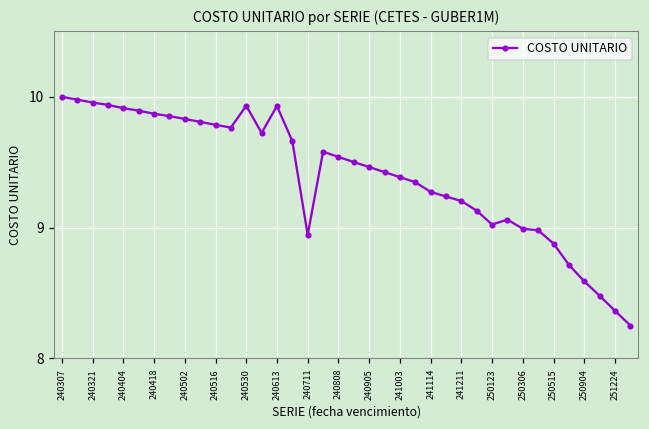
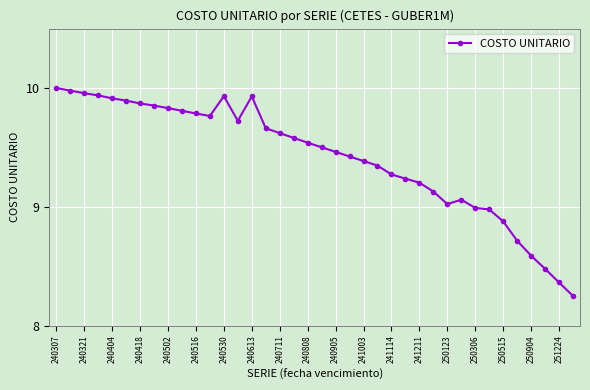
  {
    "240307": 10.00,
    "240321": 9.96,
    "240404": 9.91,
    "240418": 9.87,
    "240502": 9.83,
    "240516": 9.79,
    "240530": 9.93,
    "240613": 9.93,
-   "240711": 8.94,
+   "240711": 9.62,
    "240808": 9.54,
    "240905": 9.46,
    "241003": 9.39,
    "241114": 9.27,
    "241211": 9.20,
    "250123": 9.02,
    "250306": 8.99,
    "250515": 8.88,
    "250904": 8.59,
    "251224": 8.36
  }
